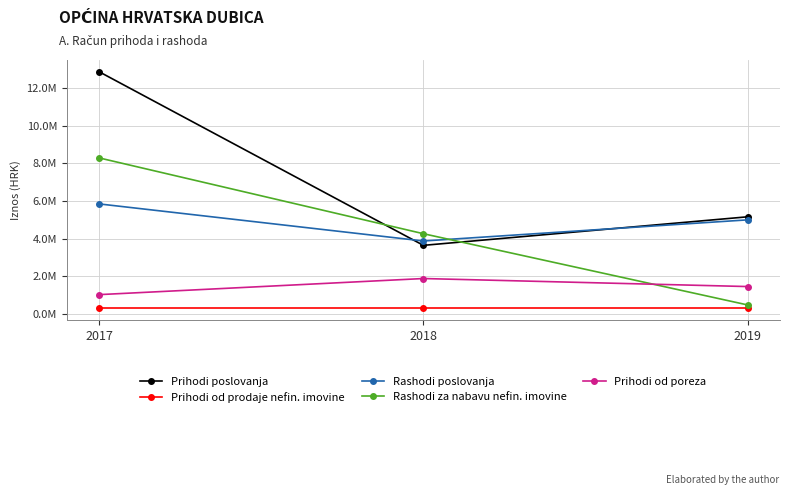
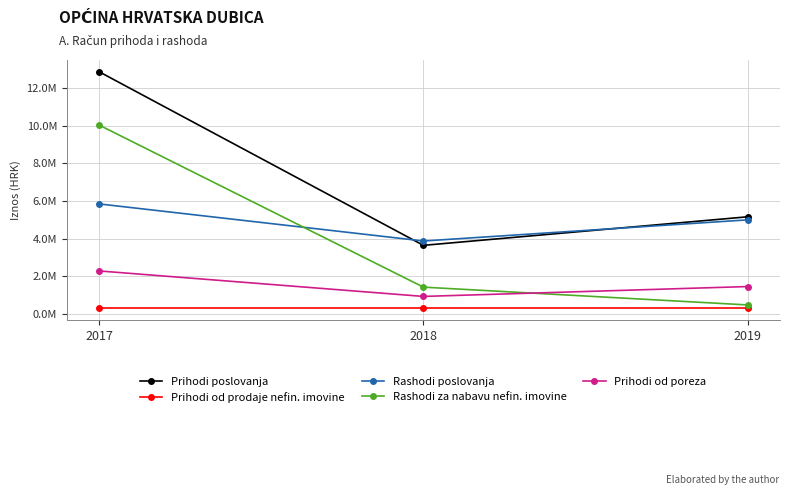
  {
    "Prihodi poslovanja": {
      "2017": 12900000,
      "2018": 3600000,
      "2019": 5200000
    },
    "Prihodi od prodaje nefin. imovine": {
      "2017": 300000,
      "2018": 300000,
      "2019": 300000
    },
    "Rashodi poslovanja": {
      "2017": 5800000,
      "2018": 3900000,
      "2019": 5000000
    },
    "Rashodi za nabavu nefin. imovine": {
-     "2017": 8300000,
-     "2018": 4300000,
+     "2017": 10000000,
+     "2018": 1400000,
      "2019": 500000
    },
    "Prihodi od poreza": {
-     "2017": 1000000,
-     "2018": 1900000,
+     "2017": 2300000,
+     "2018": 900000,
      "2019": 1500000
    }
  }
